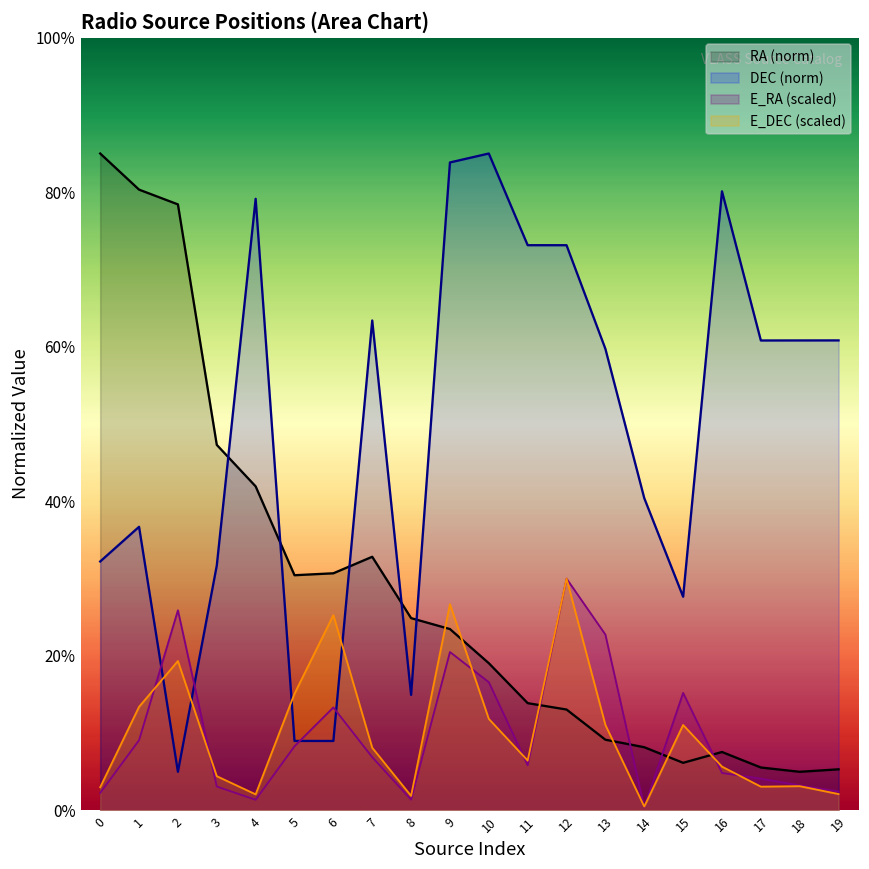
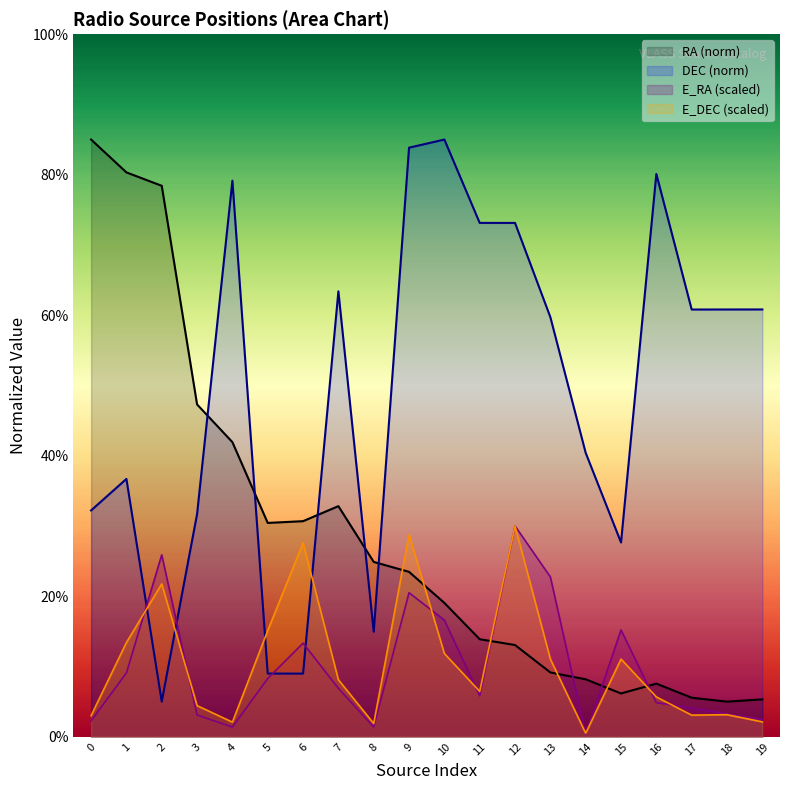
  {
    "E_DEC (scaled)": {
      "0": "3%",
      "1": "13%",
-     "2": "19%",
+     "2": "22%",
      "3": "4%",
      "4": "2%",
      "5": "15%",
-     "6": "25%",
+     "6": "28%",
      "7": "8%",
      "8": "2%",
-     "9": "27%",
+     "9": "29%",
      "10": "12%",
      "11": "6%",
      "13": "11%",
      "15": "11%",
      "16": "6%",
      "17": "3%"
    }
  }
